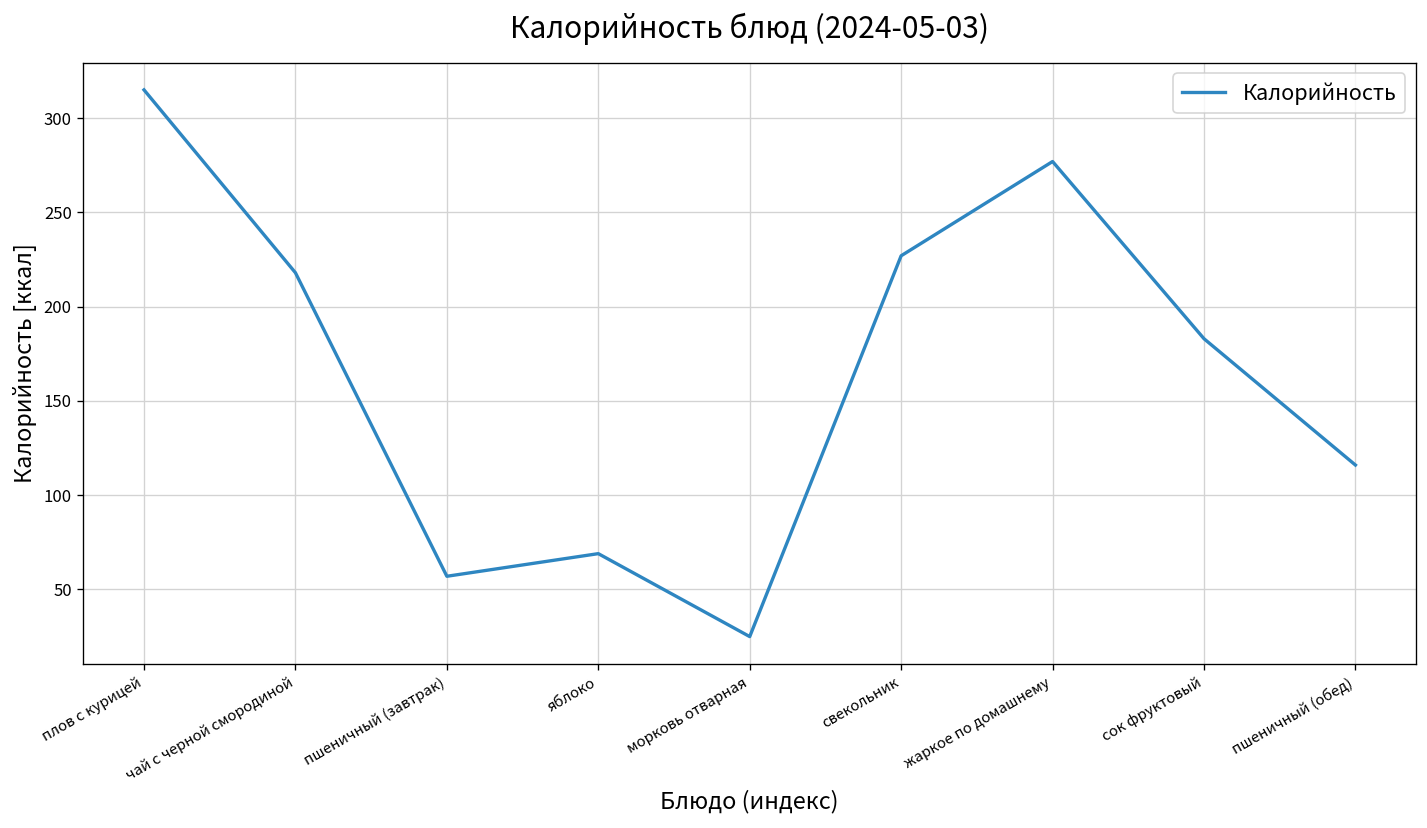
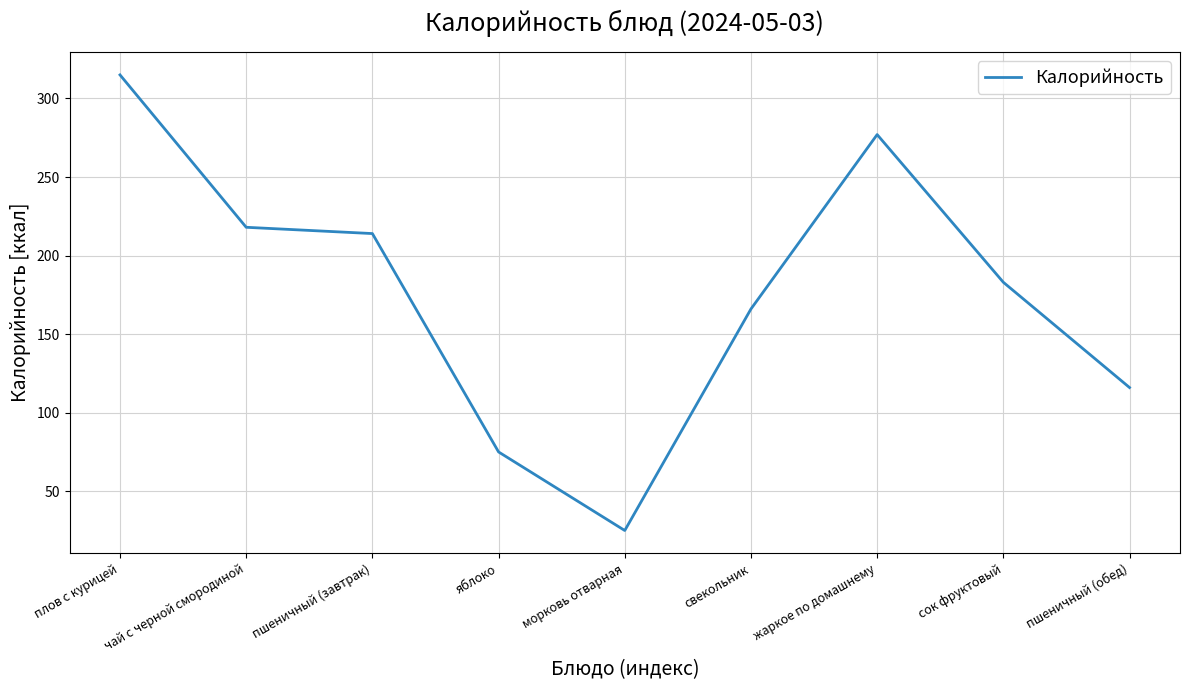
  {
    "плов с курицей": 315,
    "чай с черной смородиной": 218,
-   "пшеничный (завтрак)": 57,
-   "яблоко": 69,
+   "пшеничный (завтрак)": 214,
+   "яблоко": 75,
    "морковь отварная": 25,
-   "свекольник": 227,
+   "свекольник": 166,
    "жаркое по домашнему": 277,
    "сок фруктовый": 183,
    "пшеничный (обед)": 116
  }
